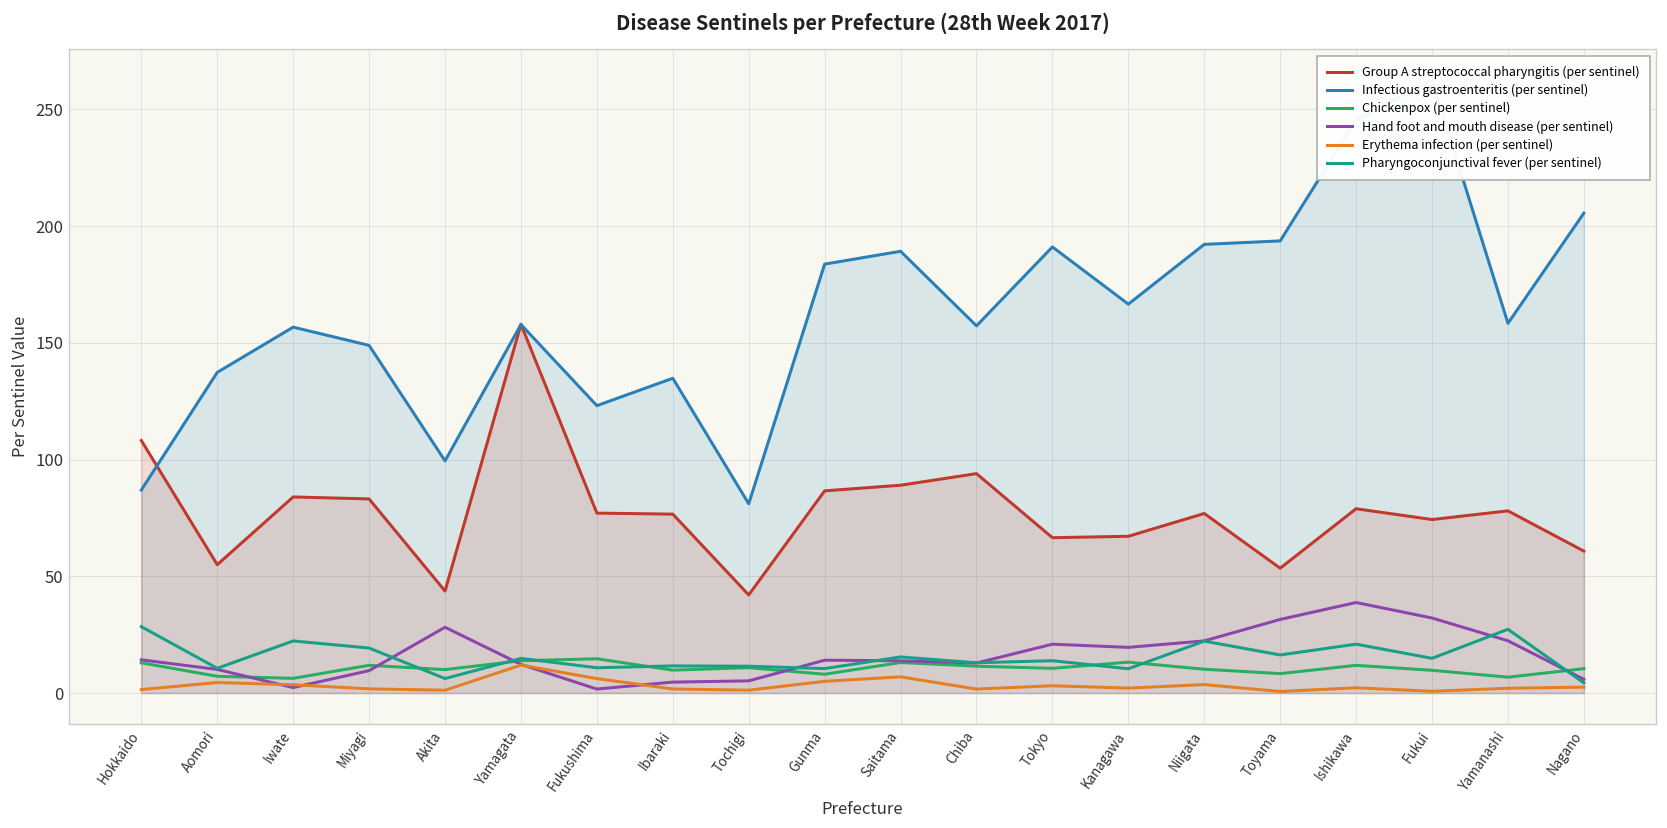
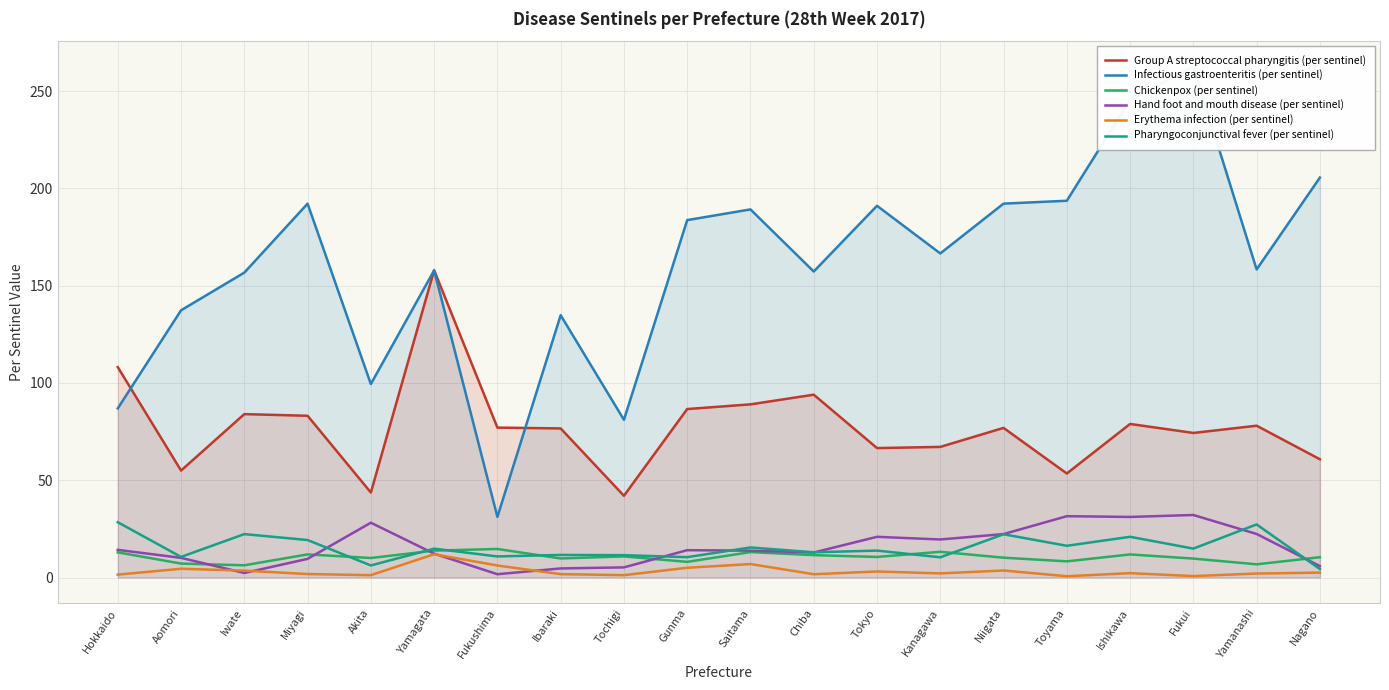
  {
    "Group A streptococcal pharyngitis (per sentinel)": {
      "Hokkaido": 108,
      "Aomori": 55,
      "Iwate": 84,
      "Miyagi": 83,
      "Akita": 44,
      "Fukushima": 77,
      "Ibaraki": 77,
      "Tochigi": 42,
      "Gunma": 87,
      "Saitama": 89,
      "Chiba": 94,
      "Tokyo": 67,
      "Kanagawa": 67,
      "Niigata": 77,
      "Toyama": 53,
      "Ishikawa": 79,
      "Fukui": 74,
      "Yamanashi": 78,
      "Nagano": 61
    },
    "Infectious gastroenteritis (per sentinel)": {
      "Hokkaido": 87,
      "Aomori": 137,
      "Iwate": 157,
-     "Miyagi": 149,
+     "Miyagi": 192,
      "Akita": 99,
-     "Fukushima": 123,
+     "Fukushima": 31,
      "Ibaraki": 135,
      "Tochigi": 81,
      "Gunma": 184,
      "Saitama": 189,
      "Chiba": 157,
      "Tokyo": 191,
      "Kanagawa": 167,
      "Niigata": 192,
      "Toyama": 194,
      "Yamanashi": 158,
      "Nagano": 206
    },
    "Hand foot and mouth disease (per sentinel)": {
      "Miyagi": 10,
      "Akita": 28,
      "Fukushima": 2,
      "Ibaraki": 5,
      "Tochigi": 5,
      "Gunma": 14,
      "Tokyo": 21,
      "Kanagawa": 20,
      "Toyama": 32,
-     "Ishikawa": 39,
+     "Ishikawa": 31,
      "Fukui": 32,
      "Yamanashi": 22,
      "Nagano": 6
    },
    "Erythema infection (per sentinel)": {
      "Hokkaido": 1,
      "Aomori": 4,
      "Miyagi": 2,
      "Akita": 1,
      "Fukushima": 6,
      "Ibaraki": 2,
      "Tochigi": 1,
      "Gunma": 5,
      "Saitama": 7,
      "Chiba": 2,
      "Tokyo": 3,
      "Kanagawa": 2,
      "Niigata": 4,
      "Toyama": 1,
      "Ishikawa": 2,
      "Fukui": 1,
      "Yamanashi": 2,
      "Nagano": 3
    }
  }
